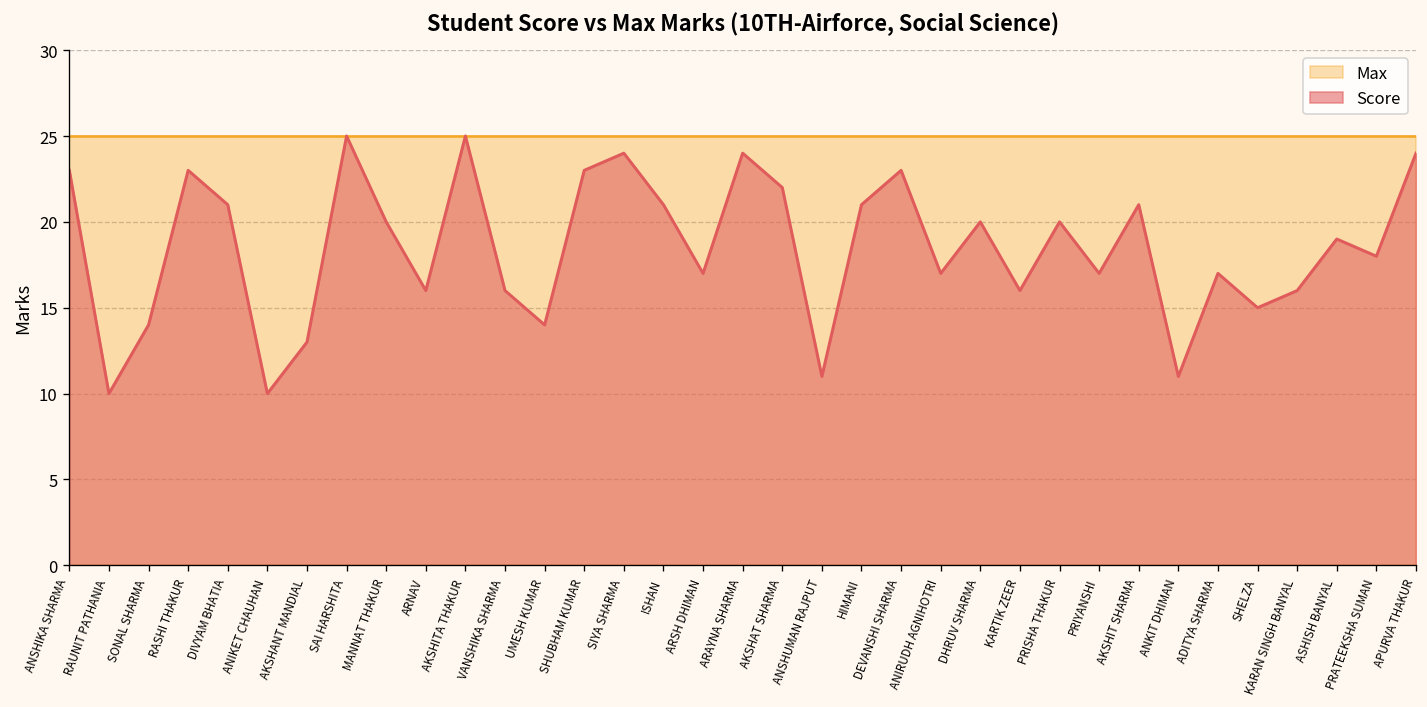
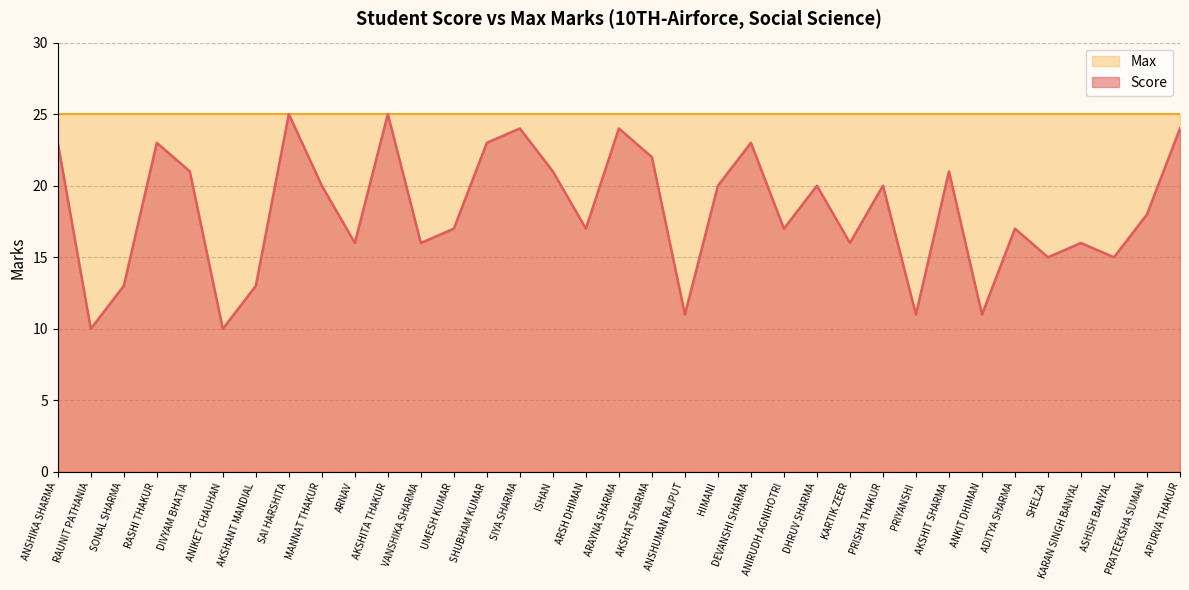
  {
    "Max": {
      "ANSHIKA SHARMA": 25,
      "RAUNIT PATHANIA": 25,
      "SONAL SHARMA": 25,
      "RASHI THAKUR": 25,
      "DIVYAM BHATIA": 25,
      "ANIKET CHAUHAN": 25,
      "AKSHANT MANDIAL": 25,
      "MANNAT THAKUR": 25,
      "ARNAV": 25,
      "VANSHIKA SHARMA": 25,
      "UMESH KUMAR": 25,
      "SHUBHAM KUMAR": 25,
      "SIYA SHARMA": 25,
      "ISHAN": 25,
      "ARSH DHIMAN": 25,
      "ARAYNA SHARMA": 25,
      "AKSHAT SHARMA": 25,
      "ANSHUMAN RAJPUT": 25,
      "HIMANI": 25,
      "DEVANSHI SHARMA": 25,
      "ANIRUDH AGNIHOTRI": 25,
      "DHRUV SHARMA": 25,
      "KARTIK ZEER": 25,
      "PRISHA THAKUR": 25,
      "PRIYANSHI": 25,
      "AKSHIT SHARMA": 25,
      "ANKIT DHIMAN": 25,
      "ADITYA SHARMA": 25,
      "SHELZA": 25,
      "KARAN SINGH BANYAL": 25,
      "ASHISH BANYAL": 25,
      "PRATEEKSHA SUMAN": 25,
      "APURVA THAKUR": 25
    },
    "Score": {
      "ANSHIKA SHARMA": 23,
      "RAUNIT PATHANIA": 10,
-     "SONAL SHARMA": 14,
+     "SONAL SHARMA": 13,
      "RASHI THAKUR": 23,
      "DIVYAM BHATIA": 21,
      "ANIKET CHAUHAN": 10,
      "AKSHANT MANDIAL": 13,
      "MANNAT THAKUR": 20,
      "ARNAV": 16,
      "VANSHIKA SHARMA": 16,
-     "UMESH KUMAR": 14,
+     "UMESH KUMAR": 17,
      "SHUBHAM KUMAR": 23,
      "SIYA SHARMA": 24,
      "ISHAN": 21,
      "ARSH DHIMAN": 17,
      "ARAYNA SHARMA": 24,
      "AKSHAT SHARMA": 22,
      "ANSHUMAN RAJPUT": 11,
-     "HIMANI": 21,
+     "HIMANI": 20,
      "DEVANSHI SHARMA": 23,
      "ANIRUDH AGNIHOTRI": 17,
      "DHRUV SHARMA": 20,
      "KARTIK ZEER": 16,
      "PRISHA THAKUR": 20,
-     "PRIYANSHI": 17,
+     "PRIYANSHI": 11,
      "AKSHIT SHARMA": 21,
      "ANKIT DHIMAN": 11,
      "ADITYA SHARMA": 17,
      "SHELZA": 15,
      "KARAN SINGH BANYAL": 16,
-     "ASHISH BANYAL": 19,
+     "ASHISH BANYAL": 15,
      "PRATEEKSHA SUMAN": 18,
      "APURVA THAKUR": 24
    }
  }
